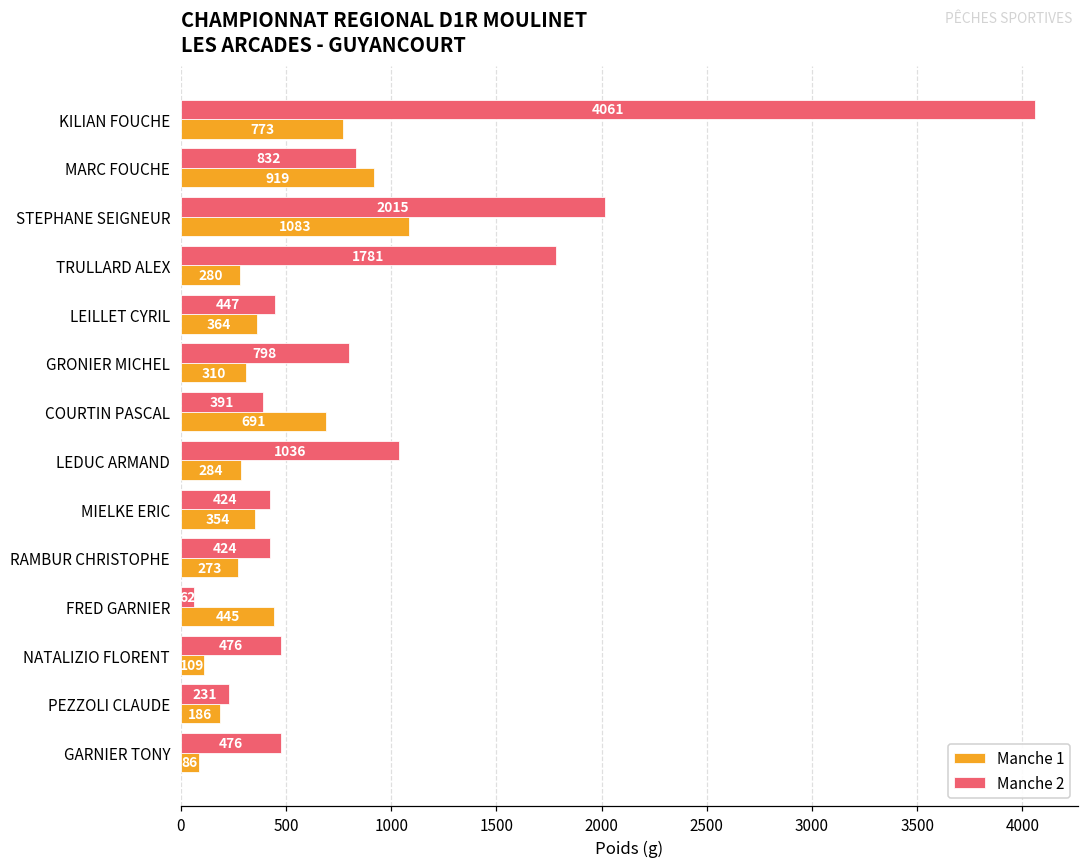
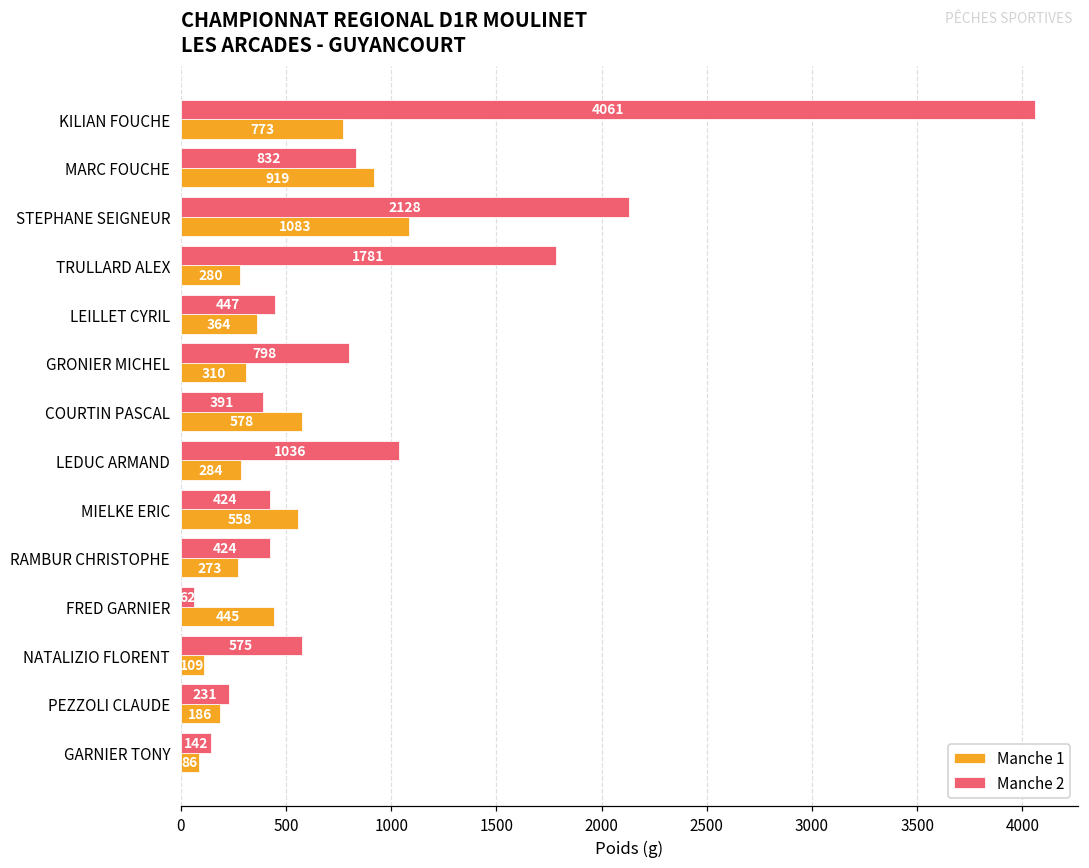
  {
    "Manche 1": {
      "KILIAN FOUCHE": 773,
      "MARC FOUCHE": 919,
      "STEPHANE SEIGNEUR": 1083,
      "TRULLARD ALEX": 280,
      "LEILLET CYRIL": 364,
      "GRONIER MICHEL": 310,
-     "COURTIN PASCAL": 691,
+     "COURTIN PASCAL": 578,
      "LEDUC ARMAND": 284,
-     "MIELKE ERIC": 354,
+     "MIELKE ERIC": 558,
      "RAMBUR CHRISTOPHE": 273,
      "FRED GARNIER": 445,
      "NATALIZIO FLORENT": 109,
      "PEZZOLI CLAUDE": 186,
      "GARNIER TONY": 86
    },
    "Manche 2": {
      "KILIAN FOUCHE": 4061,
      "MARC FOUCHE": 832,
-     "STEPHANE SEIGNEUR": 2015,
+     "STEPHANE SEIGNEUR": 2128,
      "TRULLARD ALEX": 1781,
      "LEILLET CYRIL": 447,
      "GRONIER MICHEL": 798,
      "COURTIN PASCAL": 391,
      "LEDUC ARMAND": 1036,
      "MIELKE ERIC": 424,
      "RAMBUR CHRISTOPHE": 424,
      "FRED GARNIER": 62,
-     "NATALIZIO FLORENT": 476,
+     "NATALIZIO FLORENT": 575,
      "PEZZOLI CLAUDE": 231,
-     "GARNIER TONY": 476
+     "GARNIER TONY": 142
    }
  }
